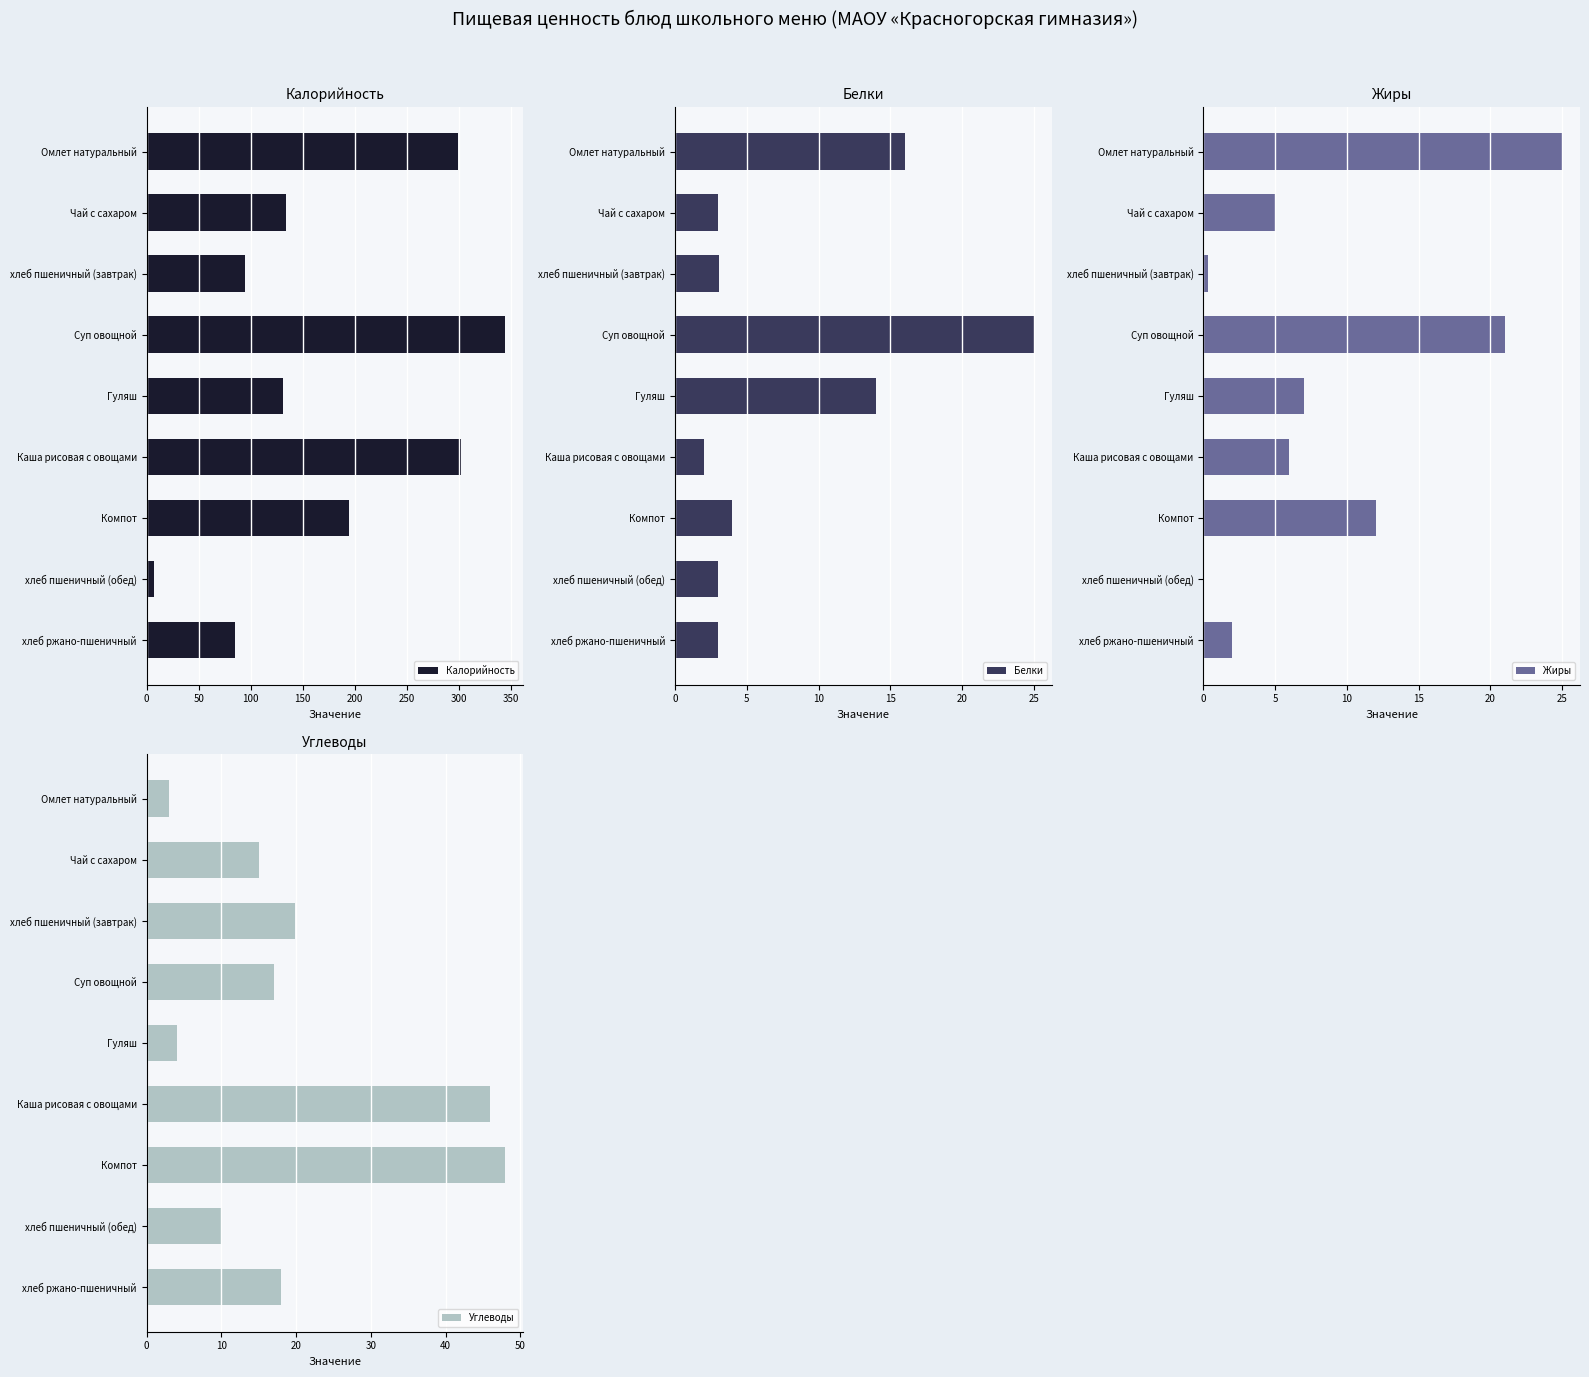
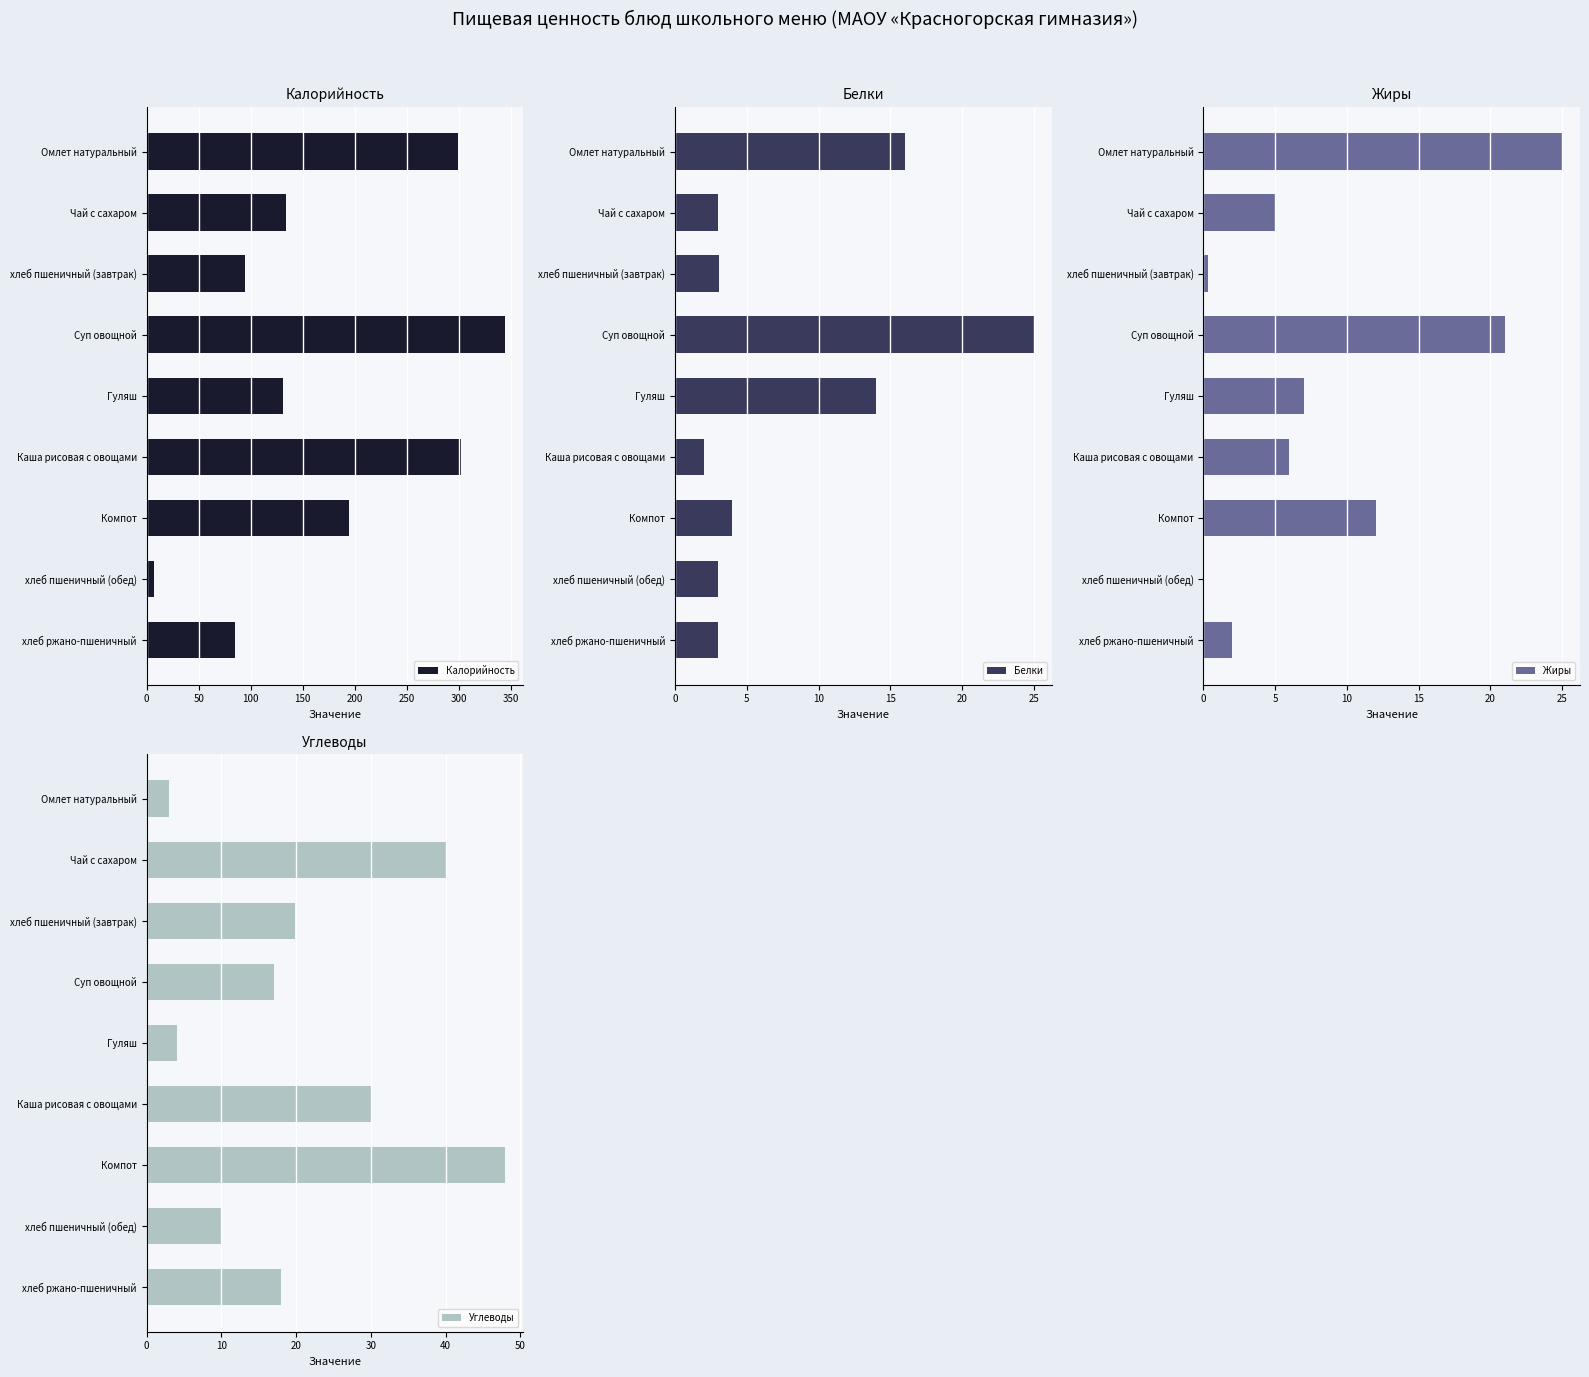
  {
    "Калорийность": {
      "Омлет натуральный": 299,
      "Чай с сахаром": 134,
      "хлеб пшеничный (завтрак)": 94,
      "Суп овощной": 345,
      "Гуляш": 131,
      "Каша рисовая с овощами": 302,
      "Компот": 195,
      "хлеб пшеничный (обед)": 7,
      "хлеб ржано-пшеничный": 85
    },
    "Белки": {
      "Омлет натуральный": 16.0,
      "Чай с сахаром": 3.0,
      "хлеб пшеничный (завтрак)": 3.1,
      "Суп овощной": 25.0,
      "Гуляш": 14.0,
      "Каша рисовая с овощами": 2.0,
      "Компот": 4.0,
      "хлеб пшеничный (обед)": 3.0,
      "хлеб ржано-пшеничный": 3.0
    },
    "Жиры": {
      "Омлет натуральный": 25.0,
      "Чай с сахаром": 5.0,
      "хлеб пшеничный (завтрак)": 0.3,
      "Суп овощной": 21.0,
      "Гуляш": 7.0,
      "Каша рисовая с овощами": 6.0,
      "Компот": 12.0,
      "хлеб пшеничный (обед)": 0.0,
      "хлеб ржано-пшеничный": 2.0
    },
    "Углеводы": {
      "Омлет натуральный": 3,
-     "Чай с сахаром": 15,
+     "Чай с сахаром": 40,
      "хлеб пшеничный (завтрак)": 20,
      "Суп овощной": 17,
      "Гуляш": 4,
-     "Каша рисовая с овощами": 46,
+     "Каша рисовая с овощами": 30,
      "Компот": 48,
      "хлеб пшеничный (обед)": 10,
      "хлеб ржано-пшеничный": 18
    }
  }
